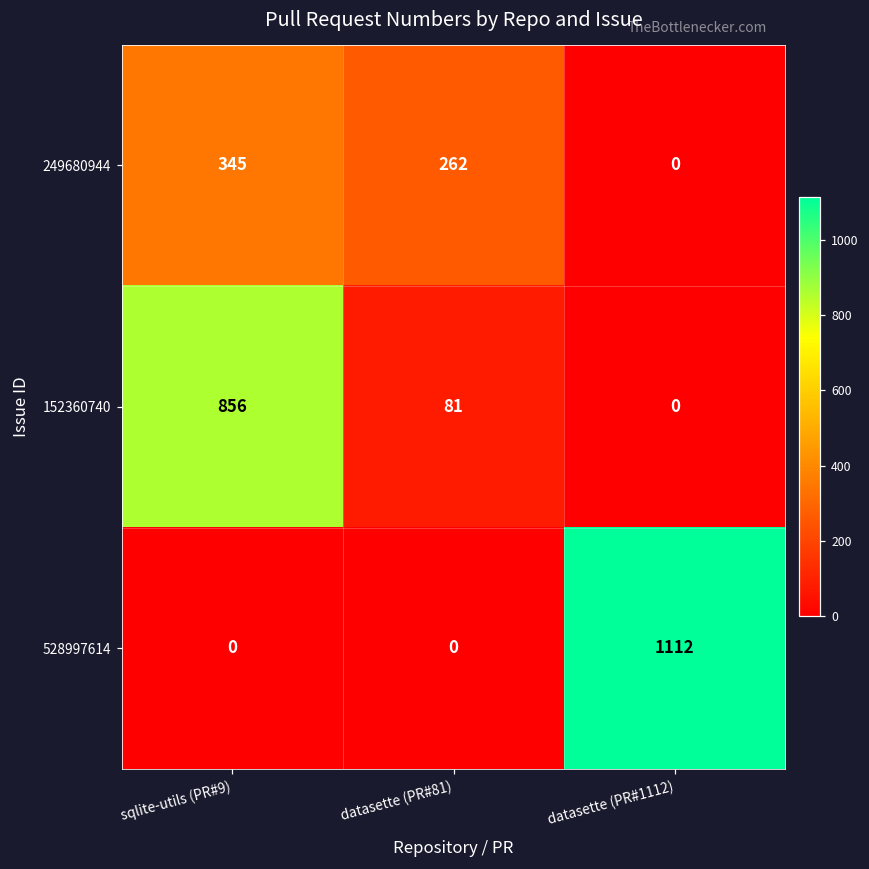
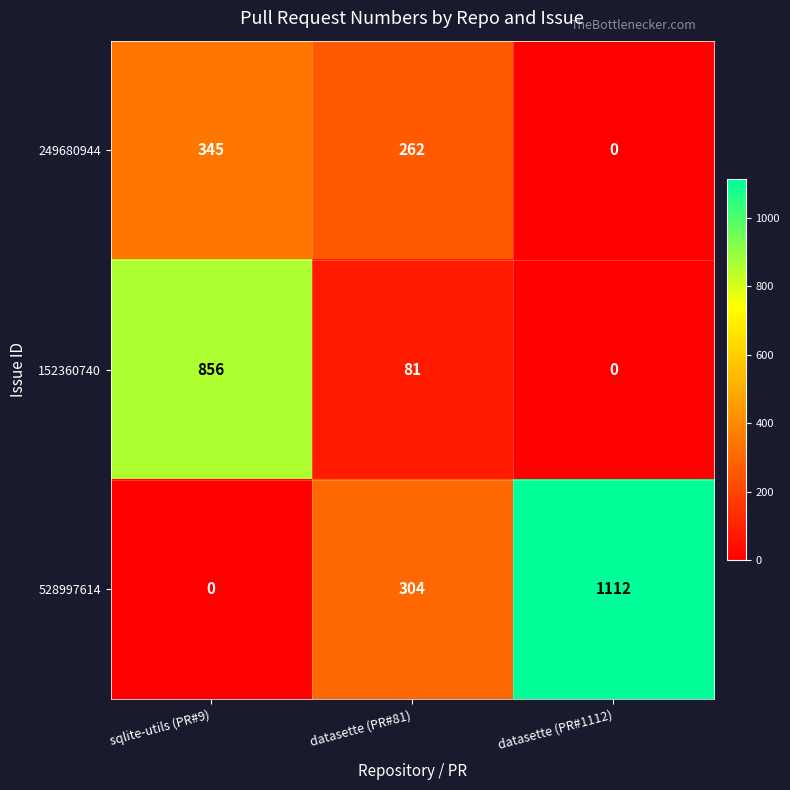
  {
    "249680944": {
      "sqlite-utils (PR#9)": 345,
      "datasette (PR#81)": 262,
      "datasette (PR#1112)": 0
    },
    "152360740": {
      "sqlite-utils (PR#9)": 856,
      "datasette (PR#81)": 81,
      "datasette (PR#1112)": 0
    },
    "528997614": {
      "sqlite-utils (PR#9)": 0,
-     "datasette (PR#81)": 0,
+     "datasette (PR#81)": 304,
      "datasette (PR#1112)": 1112
    }
  }
